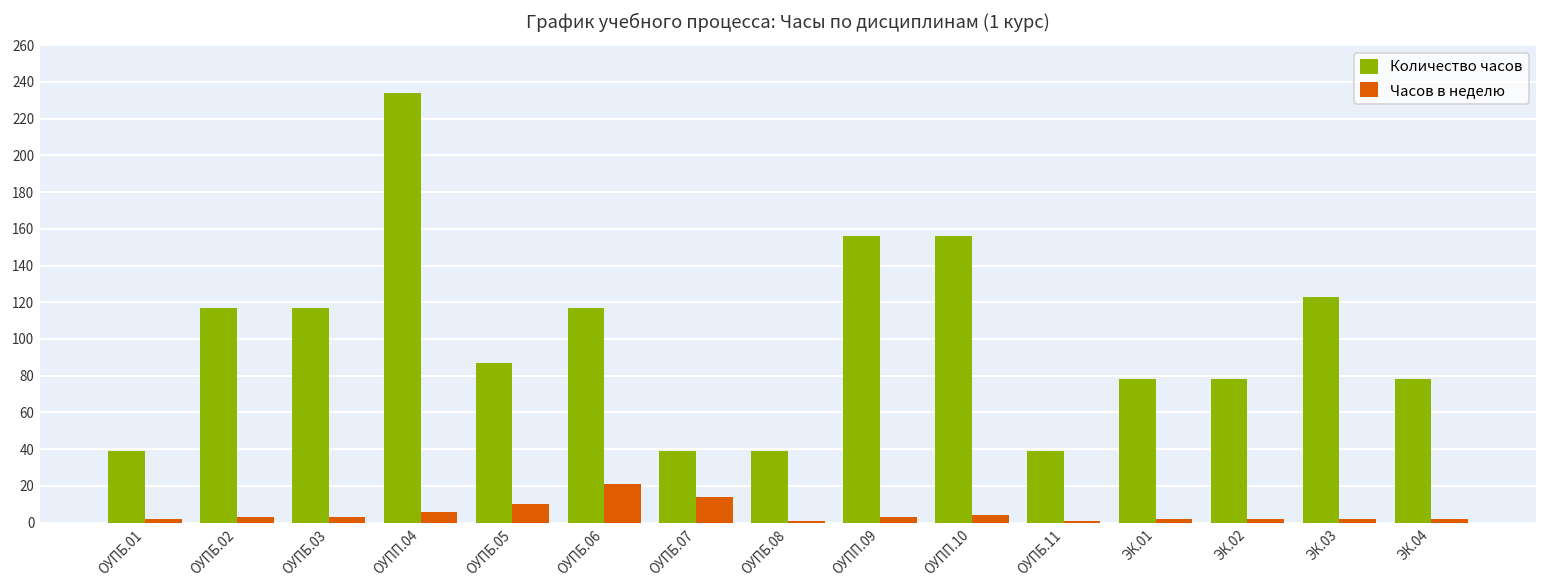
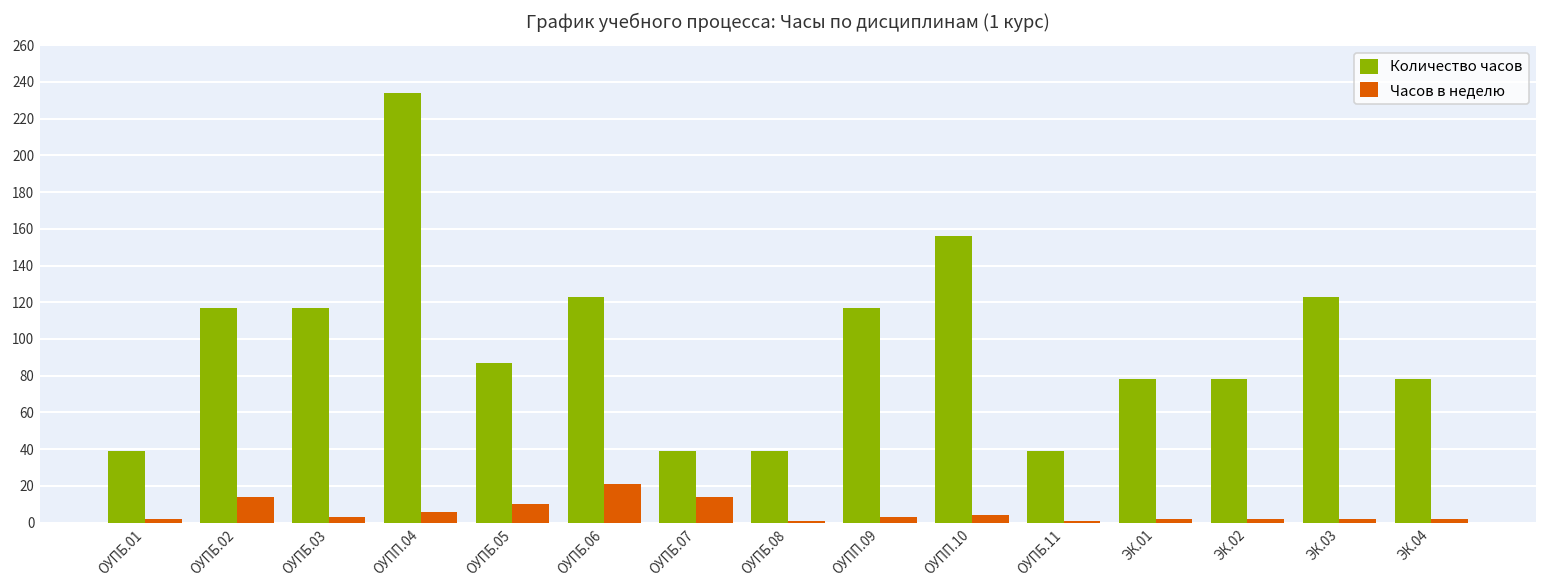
  {
    "Количество часов": {
      "ОУПБ.01": 39,
      "ОУПБ.02": 117,
      "ОУПБ.03": 117,
      "ОУПП.04": 234,
      "ОУПБ.05": 87,
-     "ОУПБ.06": 117,
+     "ОУПБ.06": 123,
      "ОУПБ.07": 39,
      "ОУПБ.08": 39,
-     "ОУПП.09": 156,
+     "ОУПП.09": 117,
      "ОУПП.10": 156,
      "ОУПБ.11": 39,
      "ЭК.01": 78,
      "ЭК.02": 78,
      "ЭК.03": 123,
      "ЭК.04": 78
    },
    "Часов в неделю": {
      "ОУПБ.01": 2,
-     "ОУПБ.02": 3,
+     "ОУПБ.02": 14,
      "ОУПБ.03": 3,
      "ОУПП.04": 6,
      "ОУПБ.05": 10,
      "ОУПБ.06": 21,
      "ОУПБ.07": 14,
      "ОУПП.09": 3,
      "ОУПП.10": 4,
      "ЭК.01": 2,
      "ЭК.02": 2,
      "ЭК.03": 2,
      "ЭК.04": 2
    }
  }
